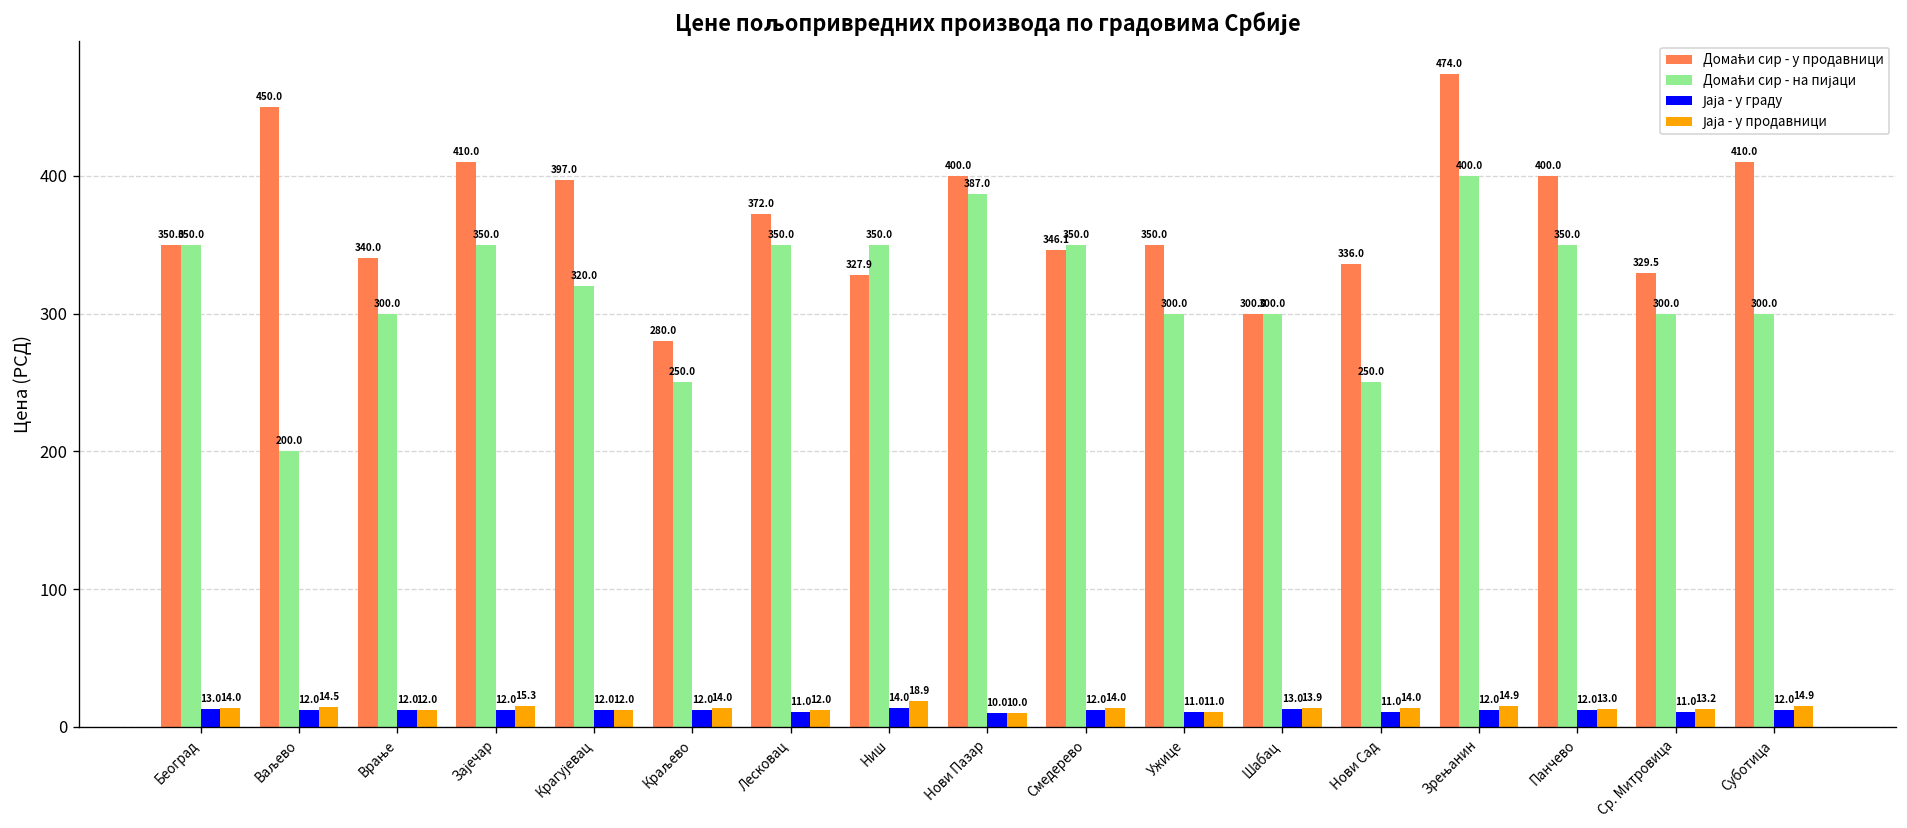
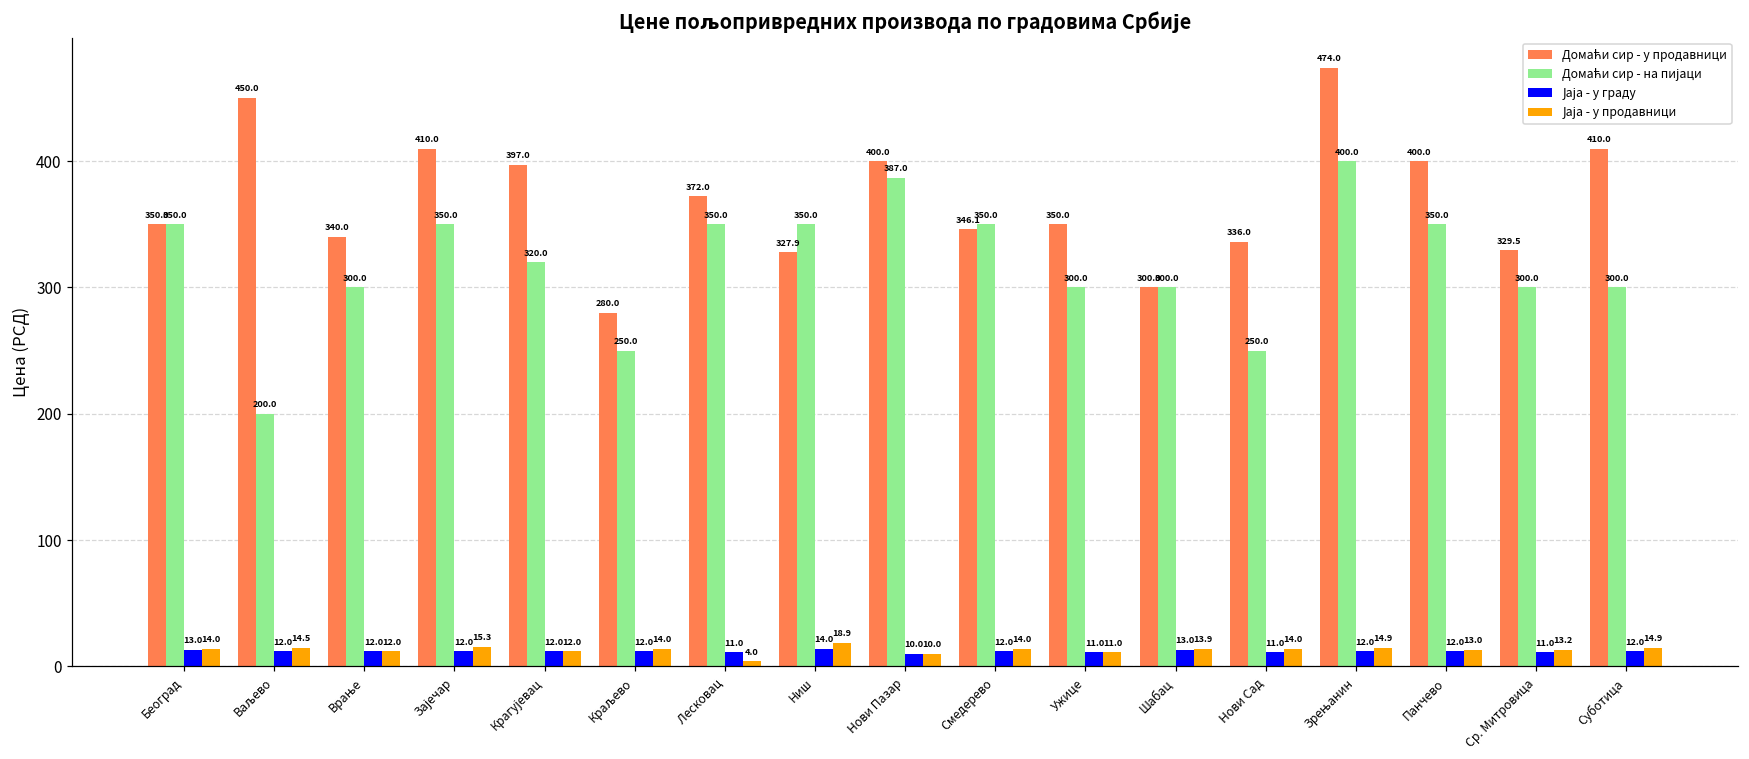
  {
    "Домаћи сир - у продавници": {
      "Ваљево": 450.0,
      "Врање": 340.0,
      "Зајечар": 410.0,
      "Крагујевац": 397.0,
      "Краљево": 280.0,
      "Лесковац": 372.0,
      "Ниш": 327.9,
      "Нови Пазар": 400.0,
      "Смедерево": 346.1,
      "Ужице": 350.0,
      "Нови Сад": 336.0,
      "Зрењанин": 474.0,
      "Панчево": 400.0,
      "Ср. Митровица": 329.5,
      "Суботица": 410.0
    },
    "Домаћи сир - на пијаци": {
      "Ваљево": 200.0,
      "Врање": 300.0,
      "Зајечар": 350.0,
      "Крагујевац": 320.0,
      "Краљево": 250.0,
      "Лесковац": 350.0,
      "Ниш": 350.0,
      "Нови Пазар": 387.0,
      "Смедерево": 350.0,
      "Ужице": 300.0,
      "Нови Сад": 250.0,
      "Зрењанин": 400.0,
      "Панчево": 350.0,
      "Ср. Митровица": 300.0,
      "Суботица": 300.0
    },
    "Јаја - у граду": {
      "Београд": 13.0,
      "Ваљево": 12.0,
      "Врање": 12.0,
      "Зајечар": 12.0,
      "Крагујевац": 12.0,
      "Краљево": 12.0,
      "Лесковац": 11.0,
      "Ниш": 14.0,
      "Нови Пазар": 10.0,
      "Смедерево": 12.0,
      "Ужице": 11.0,
      "Шабац": 13.0,
      "Нови Сад": 11.0,
      "Зрењанин": 12.0,
      "Панчево": 12.0,
      "Ср. Митровица": 11.0,
      "Суботица": 12.0
    },
    "Јаја - у продавници": {
      "Београд": 14.0,
      "Ваљево": 14.5,
      "Врање": 12.0,
      "Зајечар": 15.3,
      "Крагујевац": 12.0,
      "Краљево": 14.0,
-     "Лесковац": 12.0,
+     "Лесковац": 4.0,
      "Ниш": 18.9,
      "Нови Пазар": 10.0,
      "Смедерево": 14.0,
      "Ужице": 11.0,
      "Шабац": 13.9,
      "Нови Сад": 14.0,
      "Зрењанин": 14.9,
      "Панчево": 13.0,
      "Ср. Митровица": 13.2,
      "Суботица": 14.9
    }
  }
